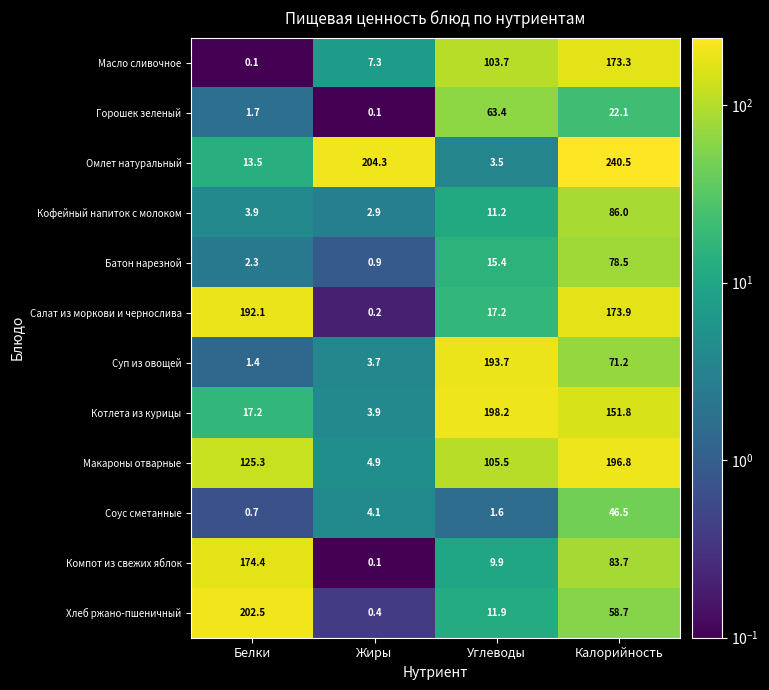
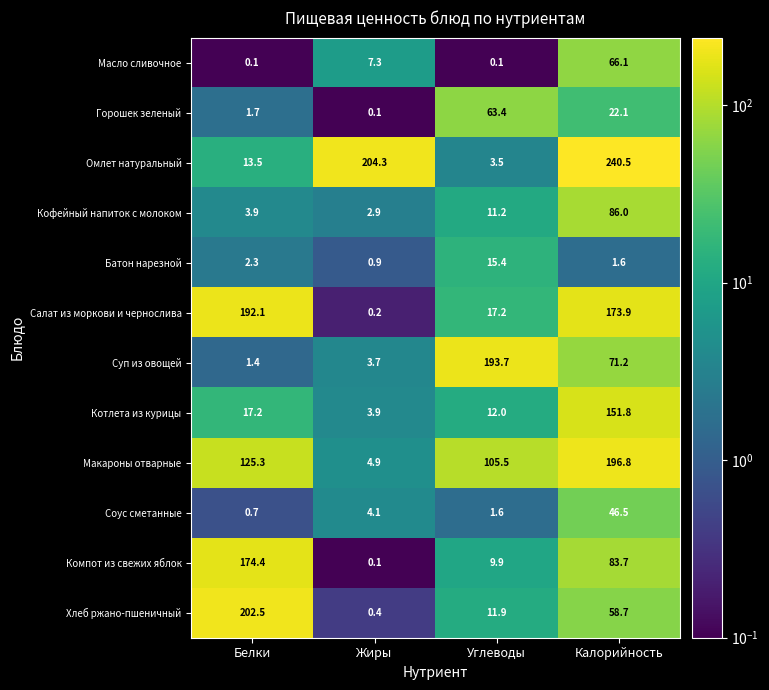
  {
    "Масло сливочное": {
      "Белки": 0.1,
      "Жиры": 7.3,
-     "Углеводы": 103.7,
-     "Калорийность": 173.3
+     "Углеводы": 0.1,
+     "Калорийность": 66.1
    },
    "Горошек зеленый": {
      "Белки": 1.7,
      "Жиры": 0.1,
      "Углеводы": 63.4,
      "Калорийность": 22.1
    },
    "Омлет натуральный": {
      "Белки": 13.5,
      "Жиры": 204.3,
      "Углеводы": 3.5,
      "Калорийность": 240.5
    },
    "Кофейный напиток с молоком": {
      "Белки": 3.9,
      "Жиры": 2.9,
      "Углеводы": 11.2,
      "Калорийность": 86.0
    },
    "Батон нарезной": {
      "Белки": 2.3,
      "Жиры": 0.9,
      "Углеводы": 15.4,
-     "Калорийность": 78.5
+     "Калорийность": 1.6
    },
    "Салат из моркови и чернослива": {
      "Белки": 192.1,
      "Жиры": 0.2,
      "Углеводы": 17.2,
      "Калорийность": 173.9
    },
    "Суп из овощей": {
      "Белки": 1.4,
      "Жиры": 3.7,
      "Углеводы": 193.7,
      "Калорийность": 71.2
    },
    "Котлета из курицы": {
      "Белки": 17.2,
      "Жиры": 3.9,
-     "Углеводы": 198.2,
+     "Углеводы": 12.0,
      "Калорийность": 151.8
    },
    "Макароны отварные": {
      "Белки": 125.3,
      "Жиры": 4.9,
      "Углеводы": 105.5,
      "Калорийность": 196.8
    },
    "Соус сметанные": {
      "Белки": 0.7,
      "Жиры": 4.1,
      "Углеводы": 1.6,
      "Калорийность": 46.5
    },
    "Компот из свежих яблок": {
      "Белки": 174.4,
      "Жиры": 0.1,
      "Углеводы": 9.9,
      "Калорийность": 83.7
    },
    "Хлеб ржано-пшеничный": {
      "Белки": 202.5,
      "Жиры": 0.4,
      "Углеводы": 11.9,
      "Калорийность": 58.7
    }
  }
